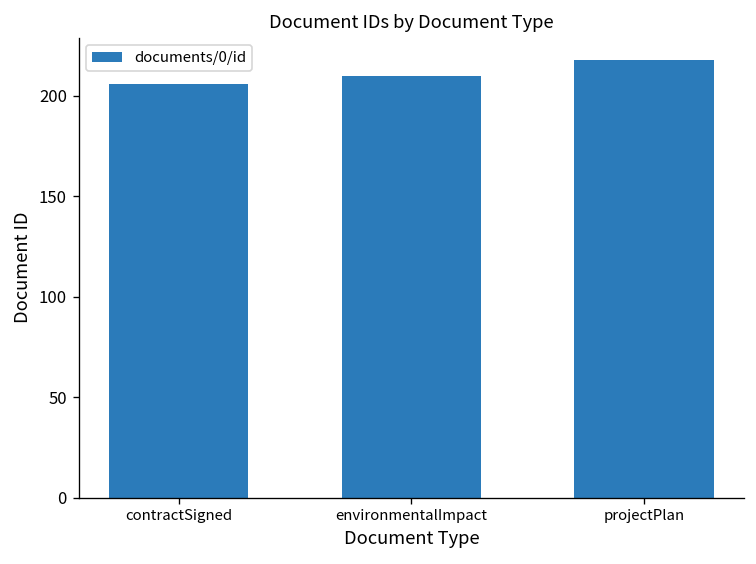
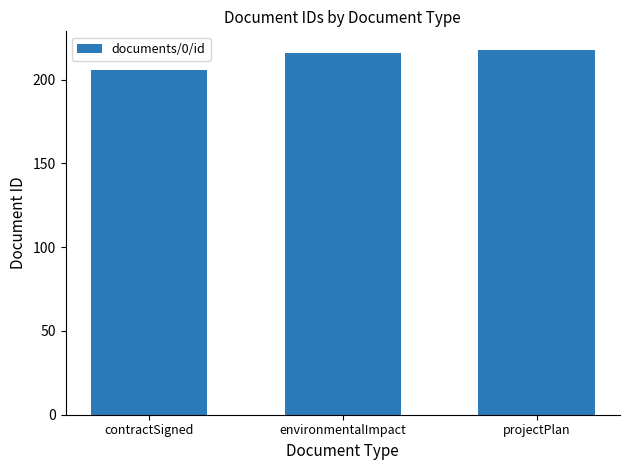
  {
    "contractSigned": 206,
-   "environmentalImpact": 210,
+   "environmentalImpact": 216,
    "projectPlan": 218
  }
